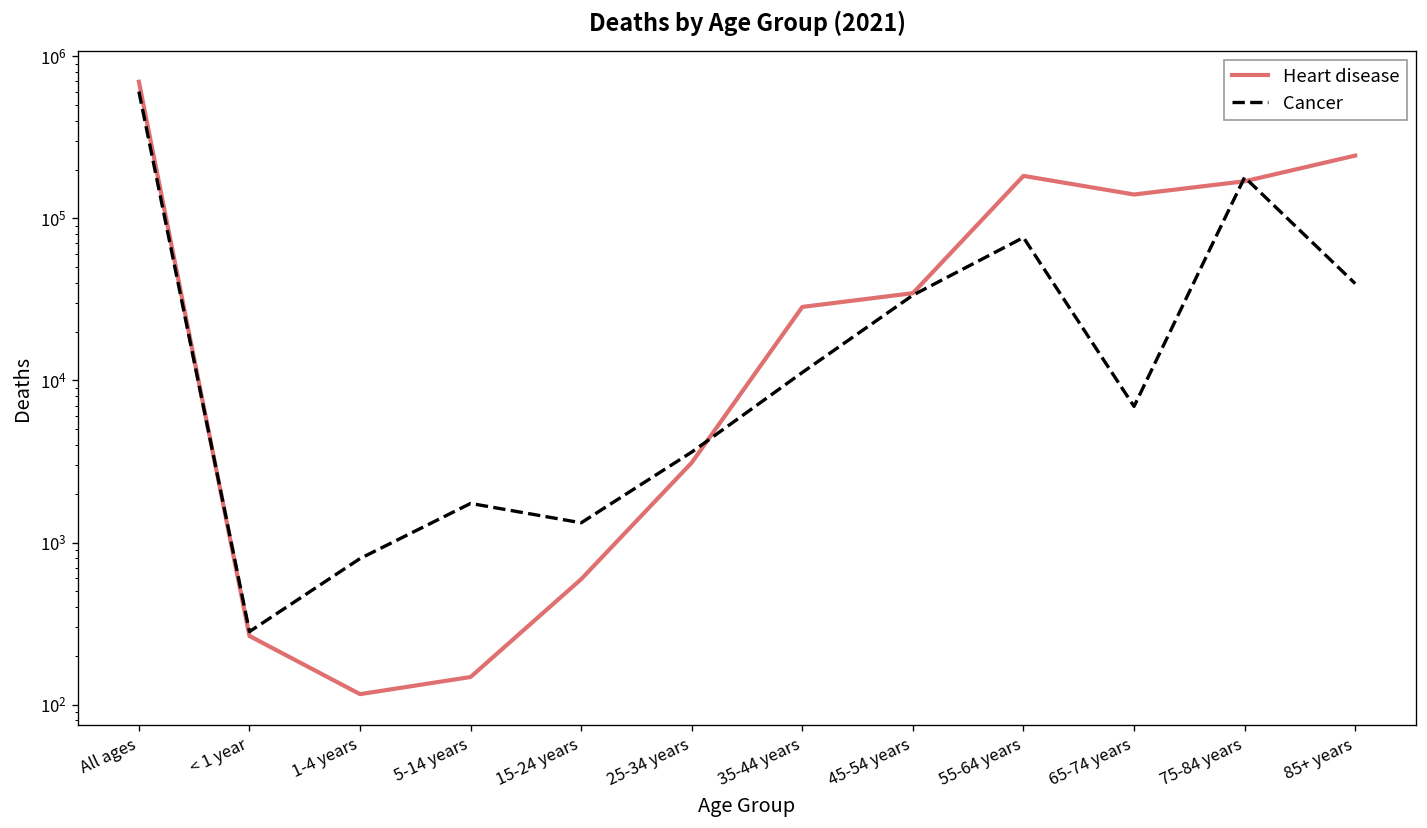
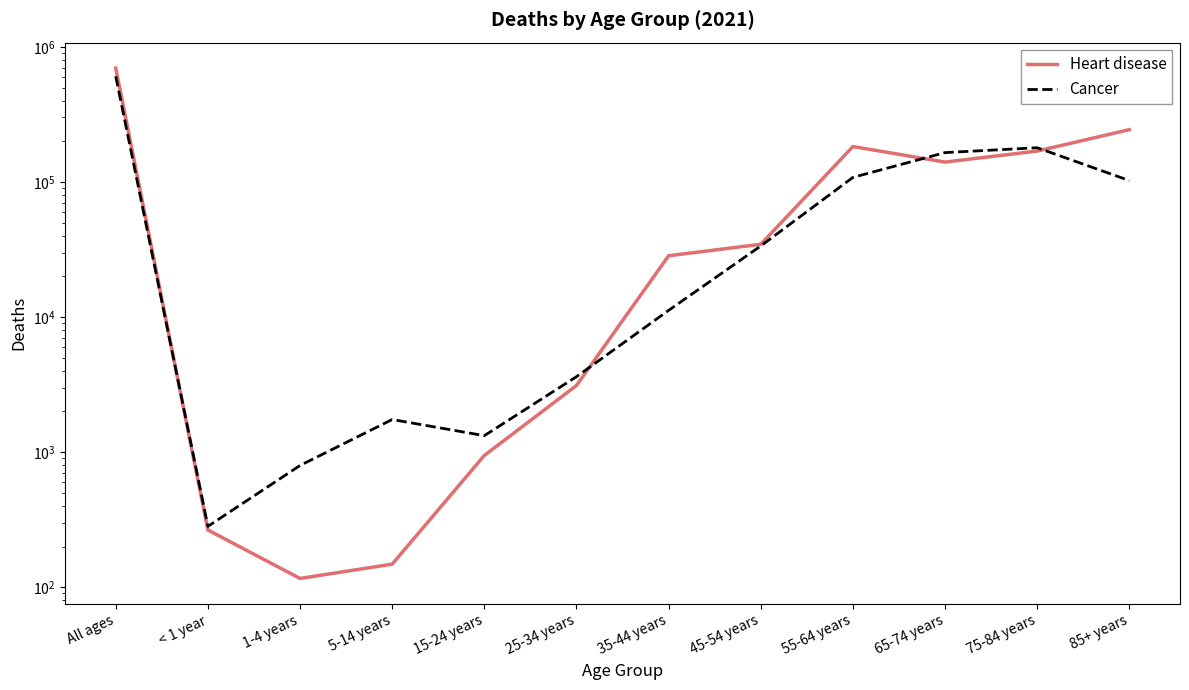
  {
    "Heart disease": {
      "All ages": 700000,
      "< 1 year": 270,
      "1-4 years": 120,
      "5-14 years": 150,
-     "15-24 years": 600,
+     "15-24 years": 900,
      "25-34 years": 3100,
      "35-44 years": 28000,
      "55-64 years": 180000,
      "65-74 years": 140000,
      "75-84 years": 170000,
      "85+ years": 240000
    },
    "Cancer": {
      "All ages": 600000,
      "< 1 year": 280,
      "1-4 years": 800,
      "5-14 years": 1700,
      "15-24 years": 1300,
      "25-34 years": 3600,
      "35-44 years": 11000,
-     "55-64 years": 80000,
-     "65-74 years": 7000,
+     "55-64 years": 110000,
+     "65-74 years": 160000,
      "75-84 years": 180000,
-     "85+ years": 40000
+     "85+ years": 100000
    }
  }
